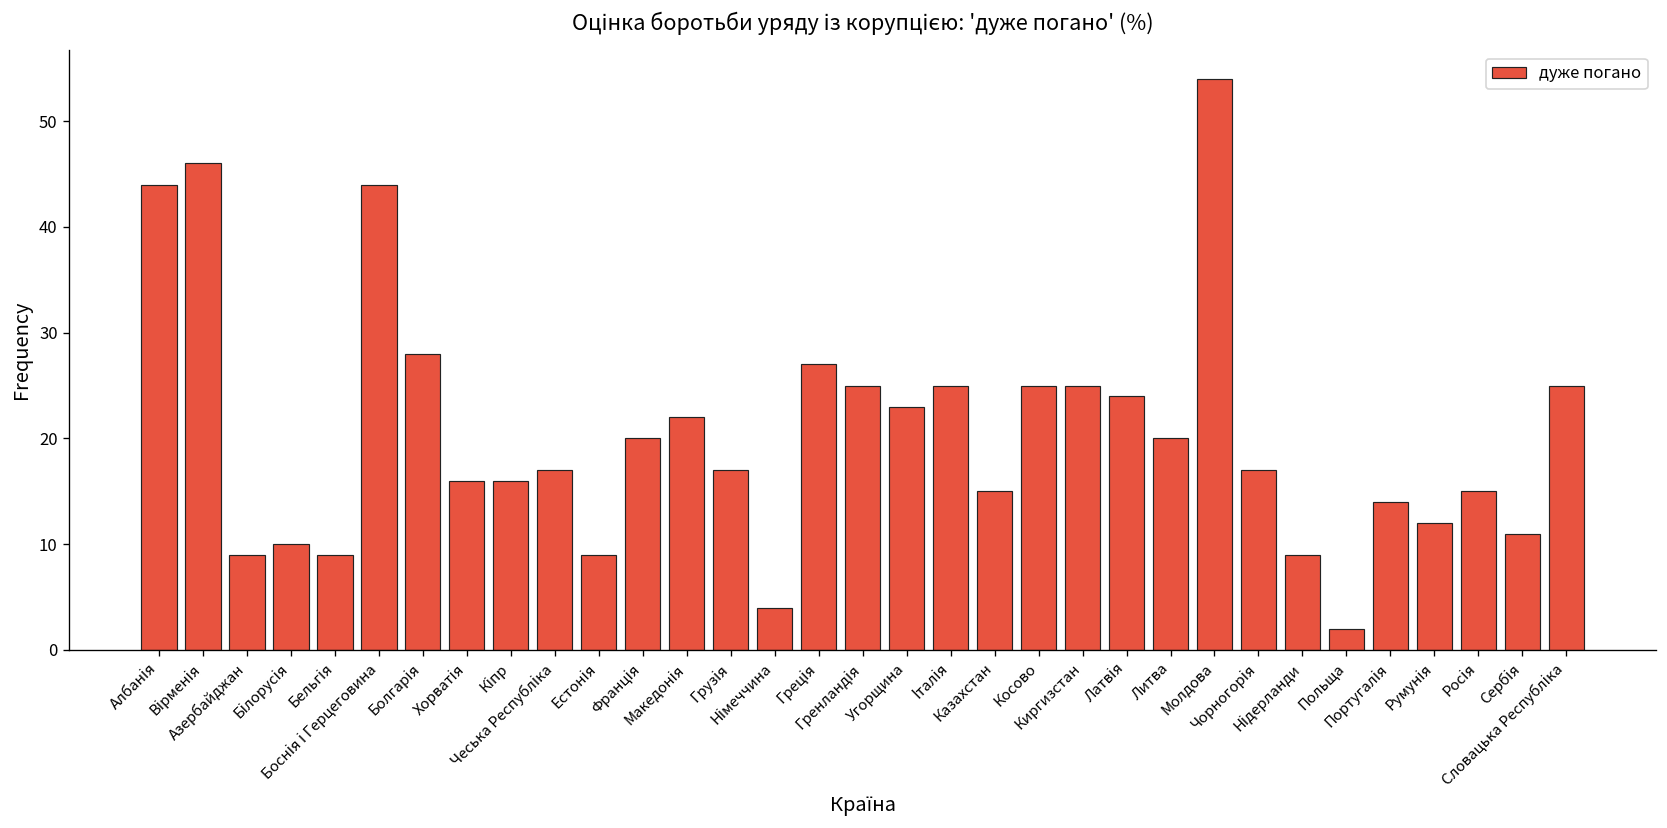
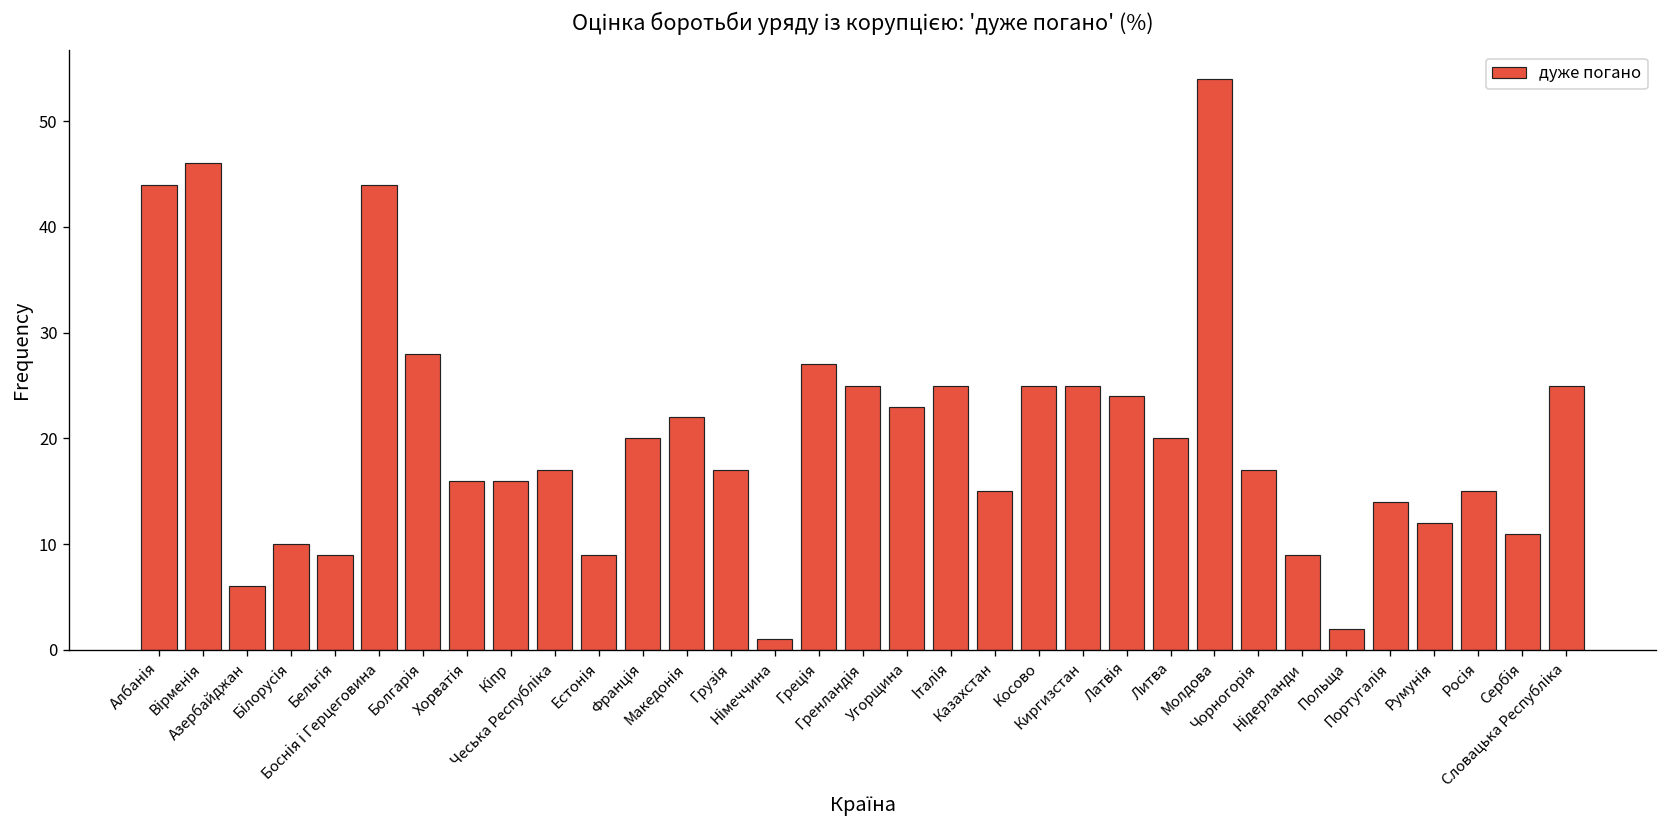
  {
    "Албанія": 44,
    "Вірменія": 46,
-   "Азербайджан": 9,
+   "Азербайджан": 6,
    "Білорусія": 10,
    "Бельгія": 9,
    "Боснія і Герцеговина": 44,
    "Болгарія": 28,
    "Хорватія": 16,
    "Кіпр": 16,
    "Чеська Республіка": 17,
    "Естонія": 9,
    "Франція": 20,
    "Македонія": 22,
    "Грузія": 17,
-   "Німеччина": 4,
+   "Німеччина": 1,
    "Греція": 27,
    "Гренландія": 25,
    "Угорщина": 23,
    "Італія": 25,
    "Казахстан": 15,
    "Косово": 25,
    "Киргизстан": 25,
    "Латвія": 24,
    "Литва": 20,
    "Молдова": 54,
    "Чорногорія": 17,
    "Нідерланди": 9,
    "Польща": 2,
    "Португалія": 14,
    "Румунія": 12,
    "Росія": 15,
    "Сербія": 11,
    "Словацька Республіка": 25
  }
